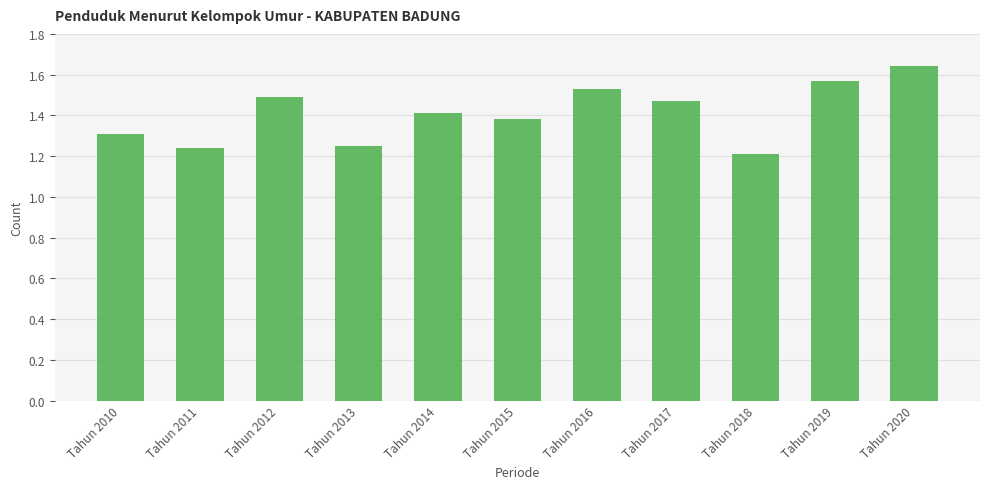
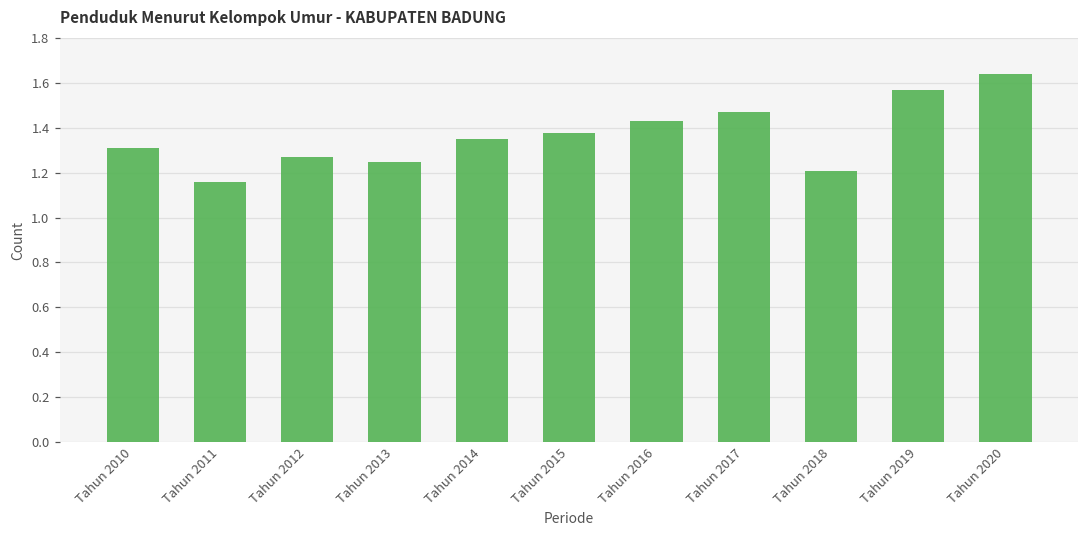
  {
    "Tahun 2010": 1.31,
-   "Tahun 2011": 1.24,
-   "Tahun 2012": 1.49,
+   "Tahun 2011": 1.16,
+   "Tahun 2012": 1.27,
    "Tahun 2013": 1.25,
-   "Tahun 2014": 1.41,
+   "Tahun 2014": 1.35,
    "Tahun 2015": 1.38,
-   "Tahun 2016": 1.53,
+   "Tahun 2016": 1.43,
    "Tahun 2017": 1.47,
    "Tahun 2018": 1.21,
    "Tahun 2019": 1.57,
    "Tahun 2020": 1.64
  }
